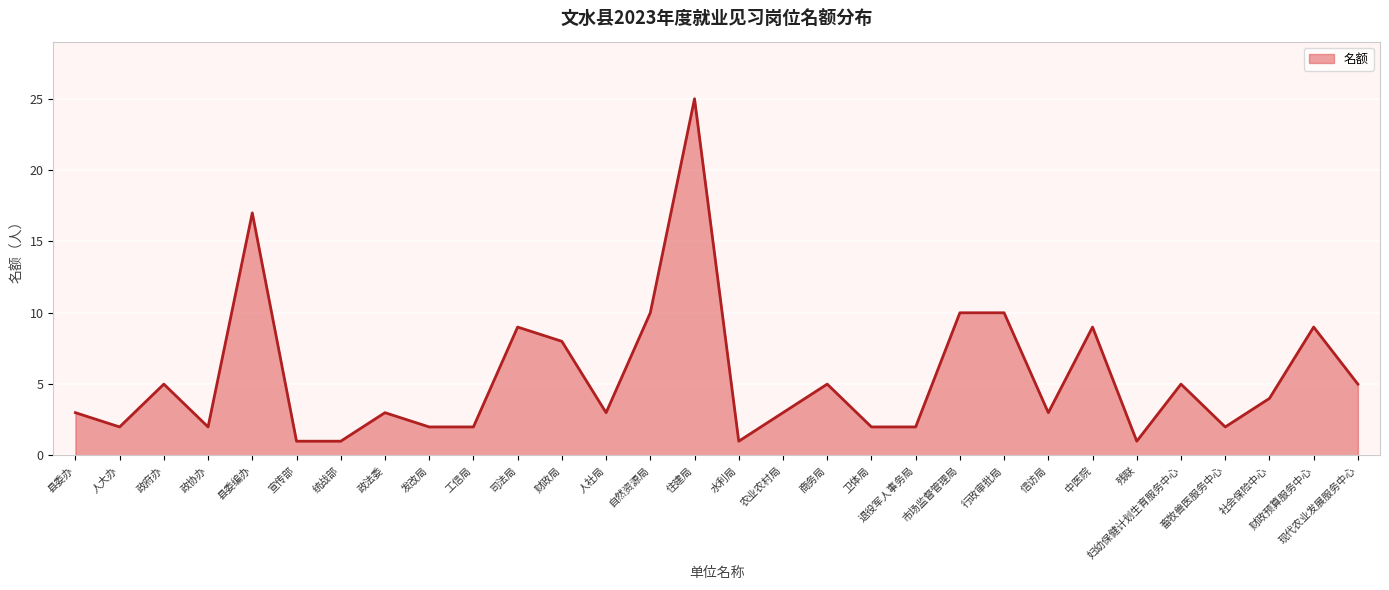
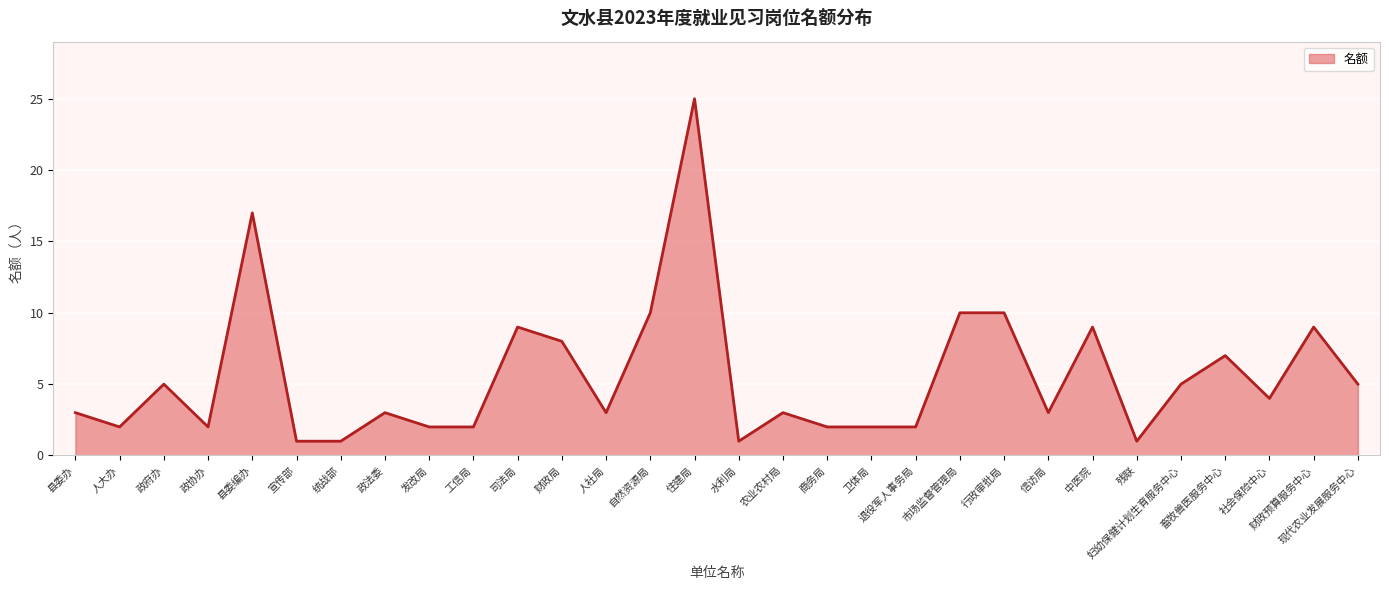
  {
    "县委办": 3,
    "人大办": 2,
    "政府办": 5,
    "政协办": 2,
    "县委编办": 17,
    "宣传部": 1,
    "统战部": 1,
    "政法委": 3,
    "发改局": 2,
    "工信局": 2,
    "司法局": 9,
    "财政局": 8,
    "人社局": 3,
    "自然资源局": 10,
    "住建局": 25,
    "水利局": 1,
    "农业农村局": 3,
-   "商务局": 5,
+   "商务局": 2,
    "卫体局": 2,
    "退役军人事务局": 2,
    "市场监督管理局": 10,
    "行政审批局": 10,
    "信访局": 3,
    "中医院": 9,
    "残联": 1,
    "妇幼保健计划生育服务中心": 5,
-   "畜牧兽医服务中心": 2,
+   "畜牧兽医服务中心": 7,
    "社会保险中心": 4,
    "财政预算服务中心": 9,
    "现代农业发展服务中心": 5
  }
